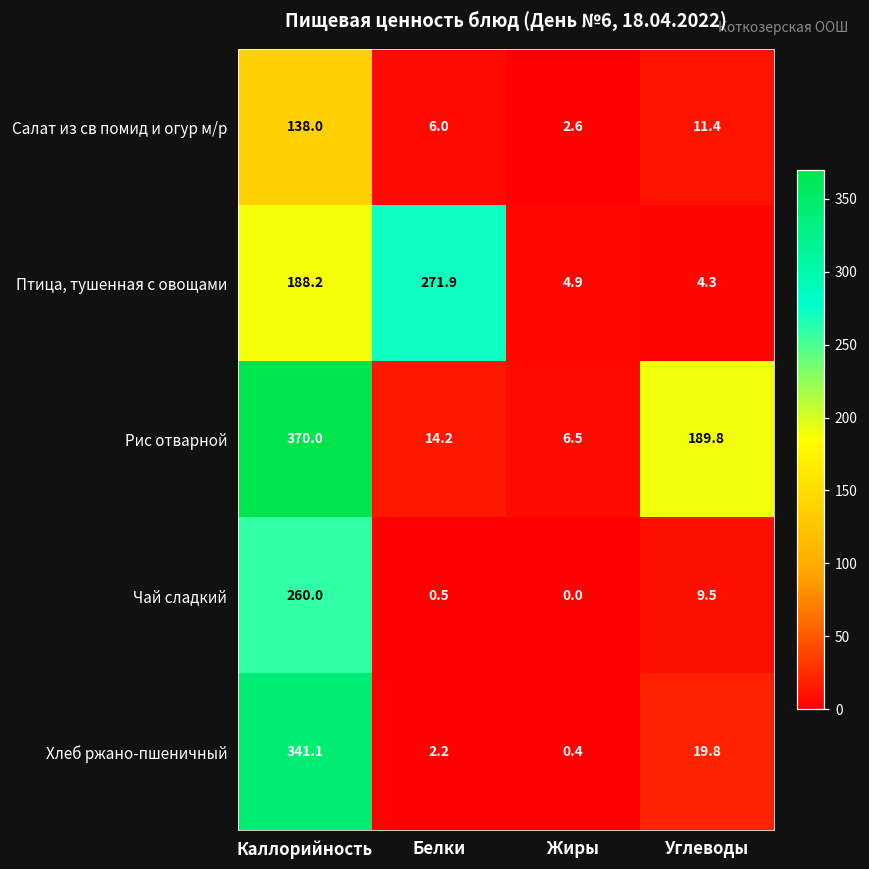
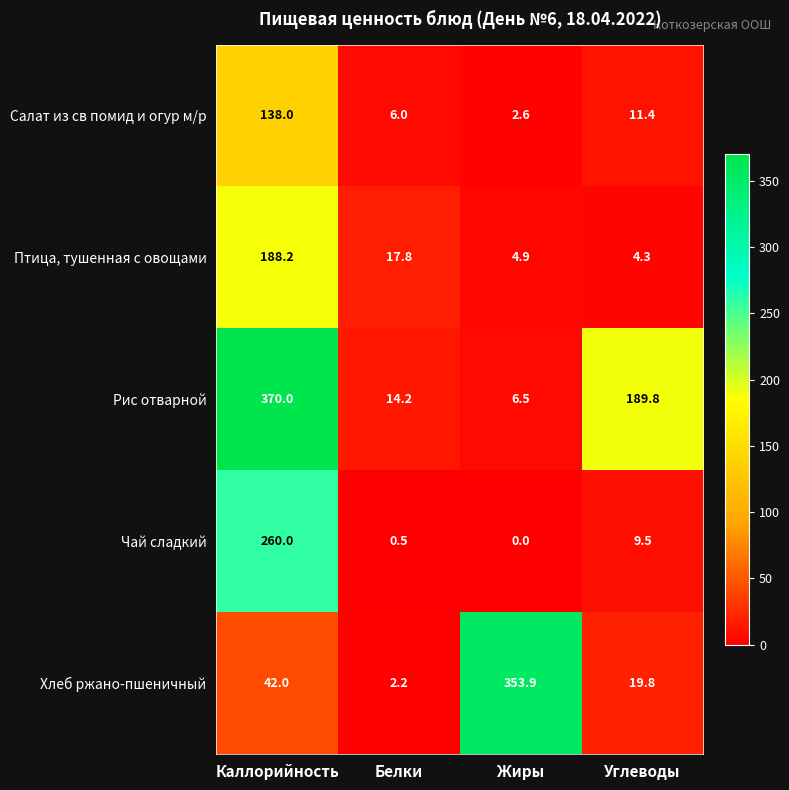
  {
    "Салат из св помид и огур м/р": {
      "Каллорийность": 138.0,
      "Белки": 6.0,
      "Жиры": 2.6,
      "Углеводы": 11.4
    },
    "Птица, тушенная с овощами": {
      "Каллорийность": 188.2,
-     "Белки": 271.9,
+     "Белки": 17.8,
      "Жиры": 4.9,
      "Углеводы": 4.3
    },
    "Рис отварной": {
      "Каллорийность": 370.0,
      "Белки": 14.2,
      "Жиры": 6.5,
      "Углеводы": 189.8
    },
    "Чай сладкий": {
      "Каллорийность": 260.0,
      "Белки": 0.5,
      "Жиры": 0.0,
      "Углеводы": 9.5
    },
    "Хлеб ржано-пшеничный": {
-     "Каллорийность": 341.1,
+     "Каллорийность": 42.0,
      "Белки": 2.2,
-     "Жиры": 0.4,
+     "Жиры": 353.9,
      "Углеводы": 19.8
    }
  }
